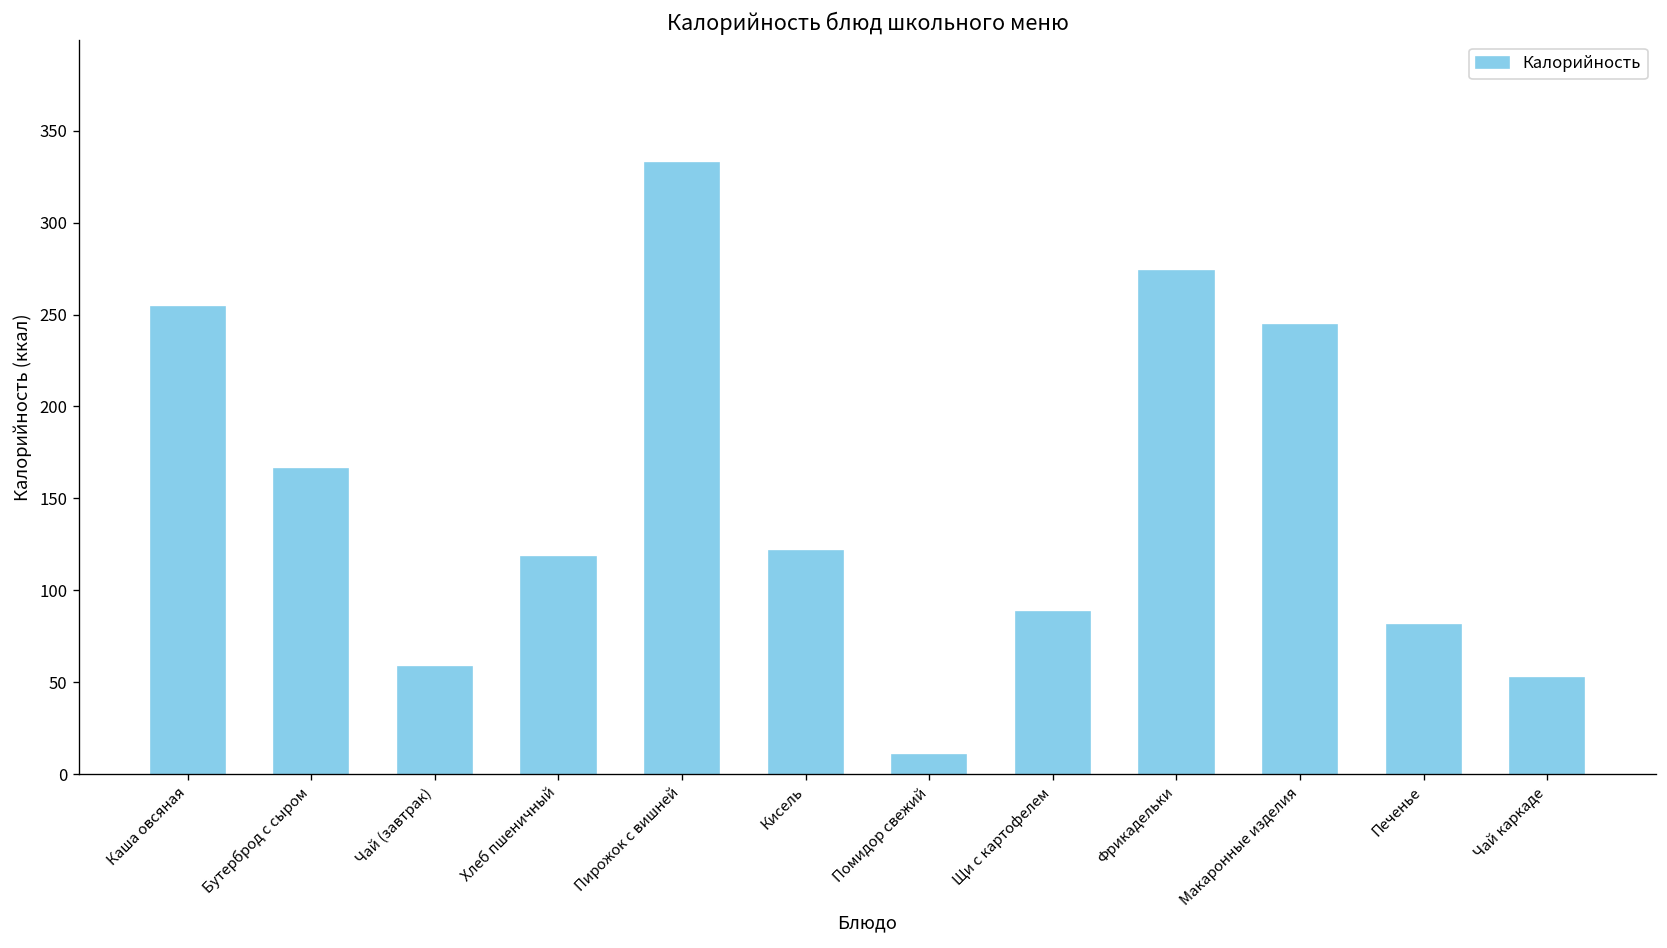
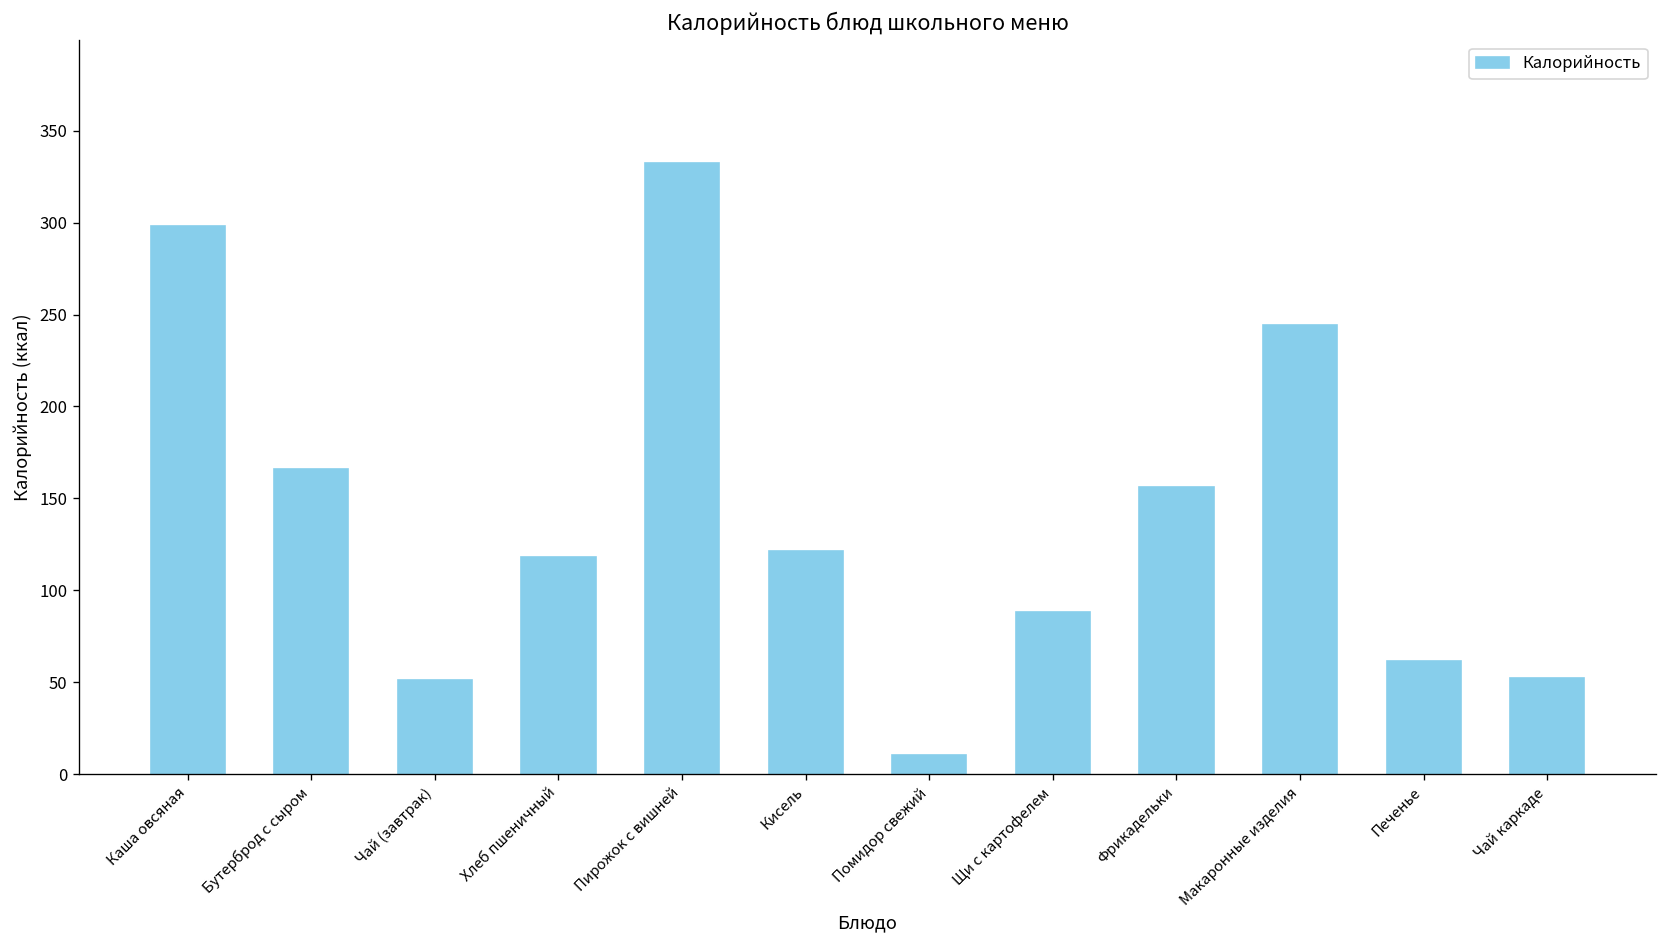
  {
-   "Каша овсяная": 254,
+   "Каша овсяная": 298,
    "Бутерброд с сыром": 166,
-   "Чай (завтрак)": 58,
+   "Чай (завтрак)": 51,
    "Хлеб пшеничный": 118,
    "Пирожок с вишней": 333,
    "Кисель": 122,
    "Помидор свежий": 11,
    "Щи с картофелем": 88,
-   "Фрикадельки": 274,
+   "Фрикадельки": 156,
    "Макаронные изделия": 245,
-   "Печенье": 81,
+   "Печенье": 62,
    "Чай каркаде": 52
  }
